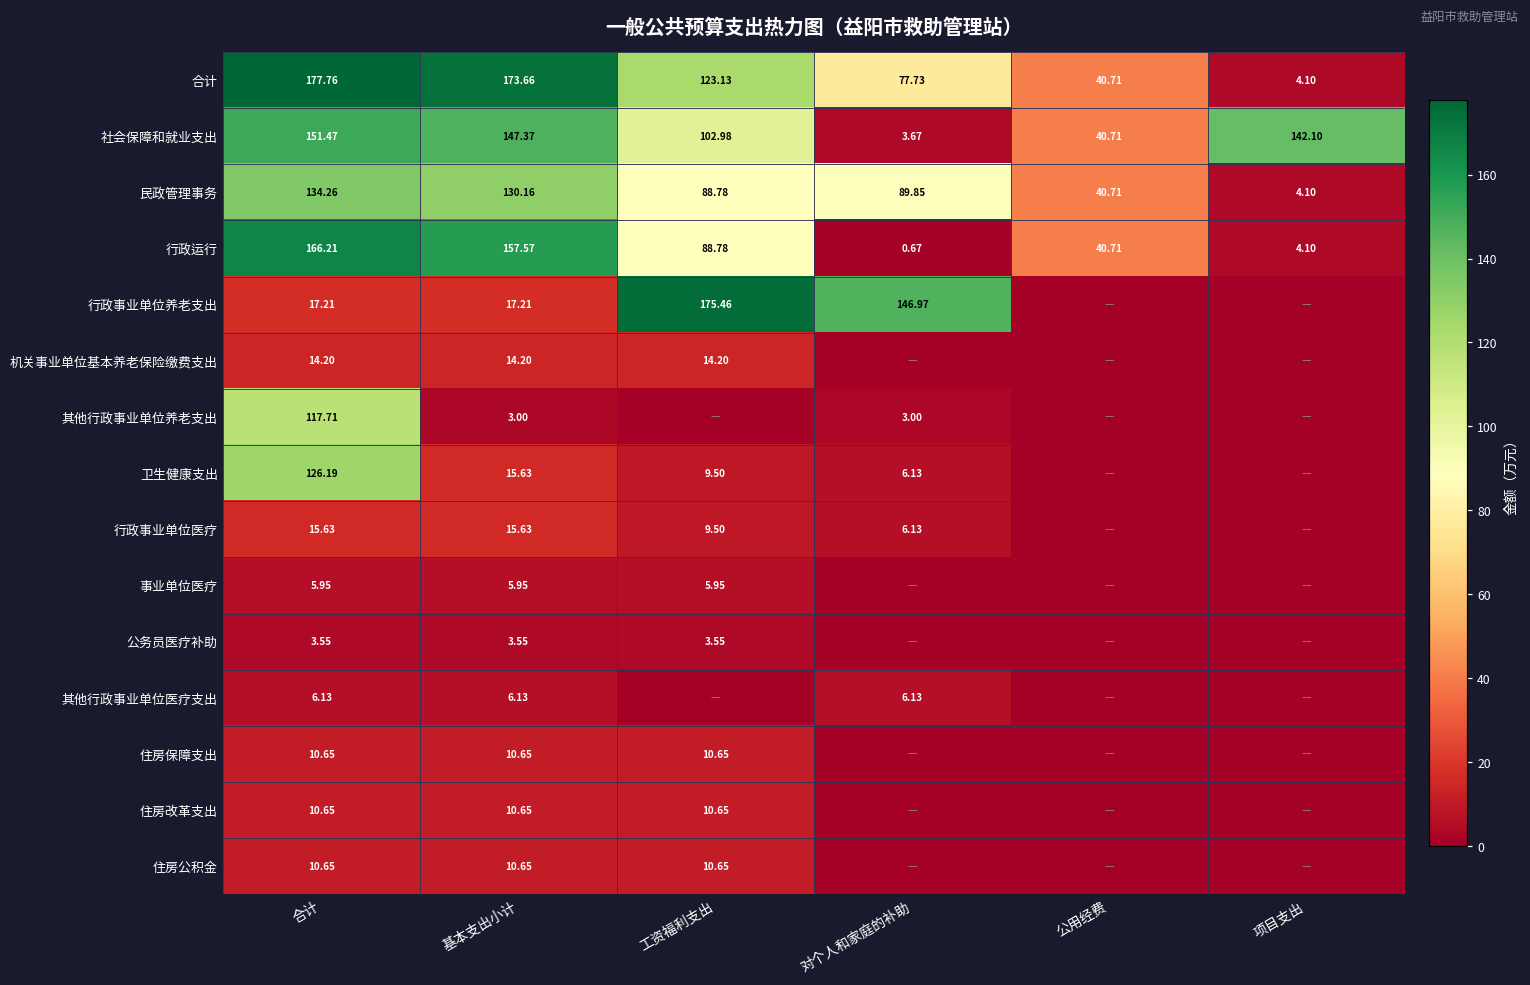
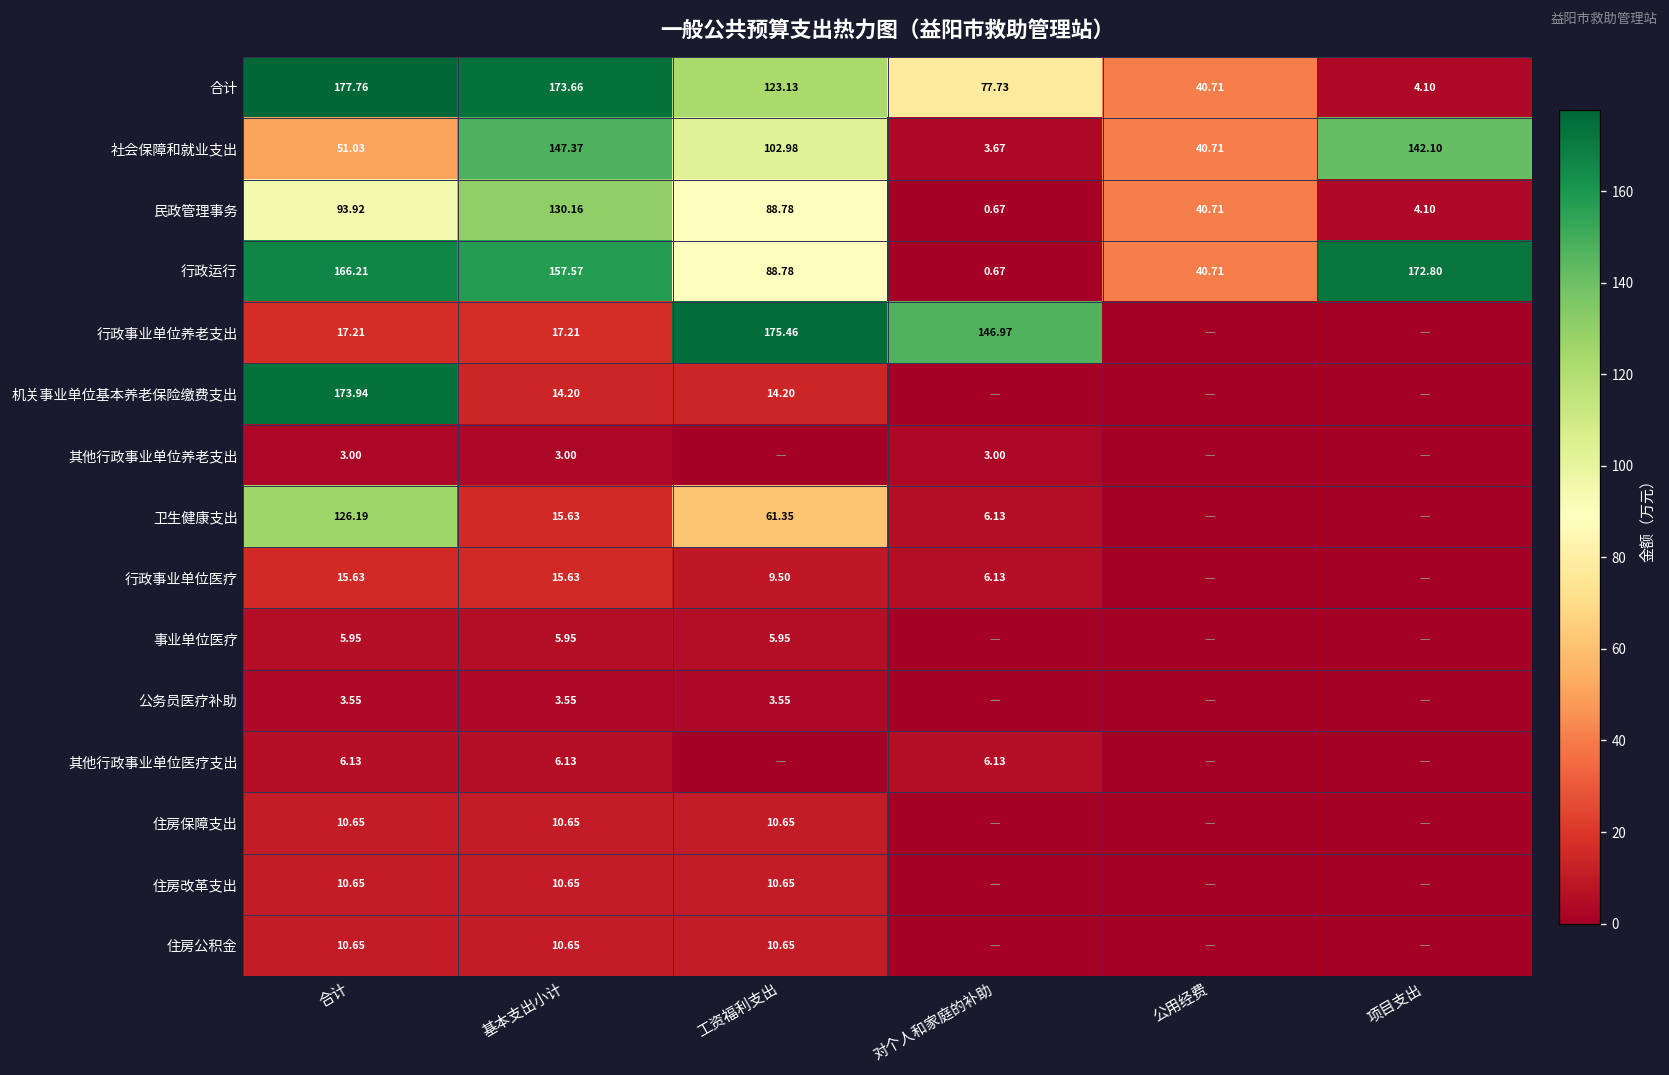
  {
    "合计": {
      "合计": 177.76,
      "基本支出小计": 173.66,
      "工资福利支出": 123.13,
      "对个人和家庭的补助": 77.73,
      "公用经费": 40.71,
      "项目支出": 4.10
    },
    "社会保障和就业支出": {
-     "合计": 151.47,
+     "合计": 51.03,
      "基本支出小计": 147.37,
      "工资福利支出": 102.98,
      "对个人和家庭的补助": 3.67,
      "公用经费": 40.71,
      "项目支出": 142.10
    },
    "民政管理事务": {
-     "合计": 134.26,
+     "合计": 93.92,
      "基本支出小计": 130.16,
      "工资福利支出": 88.78,
-     "对个人和家庭的补助": 89.85,
+     "对个人和家庭的补助": 0.67,
      "公用经费": 40.71,
      "项目支出": 4.10
    },
    "行政运行": {
      "合计": 166.21,
      "基本支出小计": 157.57,
      "工资福利支出": 88.78,
      "对个人和家庭的补助": 0.67,
      "公用经费": 40.71,
-     "项目支出": 4.10
+     "项目支出": 172.80
    },
    "行政事业单位养老支出": {
      "合计": 17.21,
      "基本支出小计": 17.21,
      "工资福利支出": 175.46,
      "对个人和家庭的补助": 146.97
    },
    "机关事业单位基本养老保险缴费支出": {
-     "合计": 14.20,
+     "合计": 173.94,
      "基本支出小计": 14.20,
      "工资福利支出": 14.20
    },
    "其他行政事业单位养老支出": {
-     "合计": 117.71,
+     "合计": 3.00,
      "基本支出小计": 3.00,
      "对个人和家庭的补助": 3.00
    },
    "卫生健康支出": {
      "合计": 126.19,
      "基本支出小计": 15.63,
-     "工资福利支出": 9.50,
+     "工资福利支出": 61.35,
      "对个人和家庭的补助": 6.13
    },
    "行政事业单位医疗": {
      "合计": 15.63,
      "基本支出小计": 15.63,
      "工资福利支出": 9.50,
      "对个人和家庭的补助": 6.13
    },
    "事业单位医疗": {
      "合计": 5.95,
      "基本支出小计": 5.95,
      "工资福利支出": 5.95
    },
    "公务员医疗补助": {
      "合计": 3.55,
      "基本支出小计": 3.55,
      "工资福利支出": 3.55
    },
    "其他行政事业单位医疗支出": {
      "合计": 6.13,
      "基本支出小计": 6.13,
      "对个人和家庭的补助": 6.13
    },
    "住房保障支出": {
      "合计": 10.65,
      "基本支出小计": 10.65,
      "工资福利支出": 10.65
    },
    "住房改革支出": {
      "合计": 10.65,
      "基本支出小计": 10.65,
      "工资福利支出": 10.65
    },
    "住房公积金": {
      "合计": 10.65,
      "基本支出小计": 10.65,
      "工资福利支出": 10.65
    }
  }
